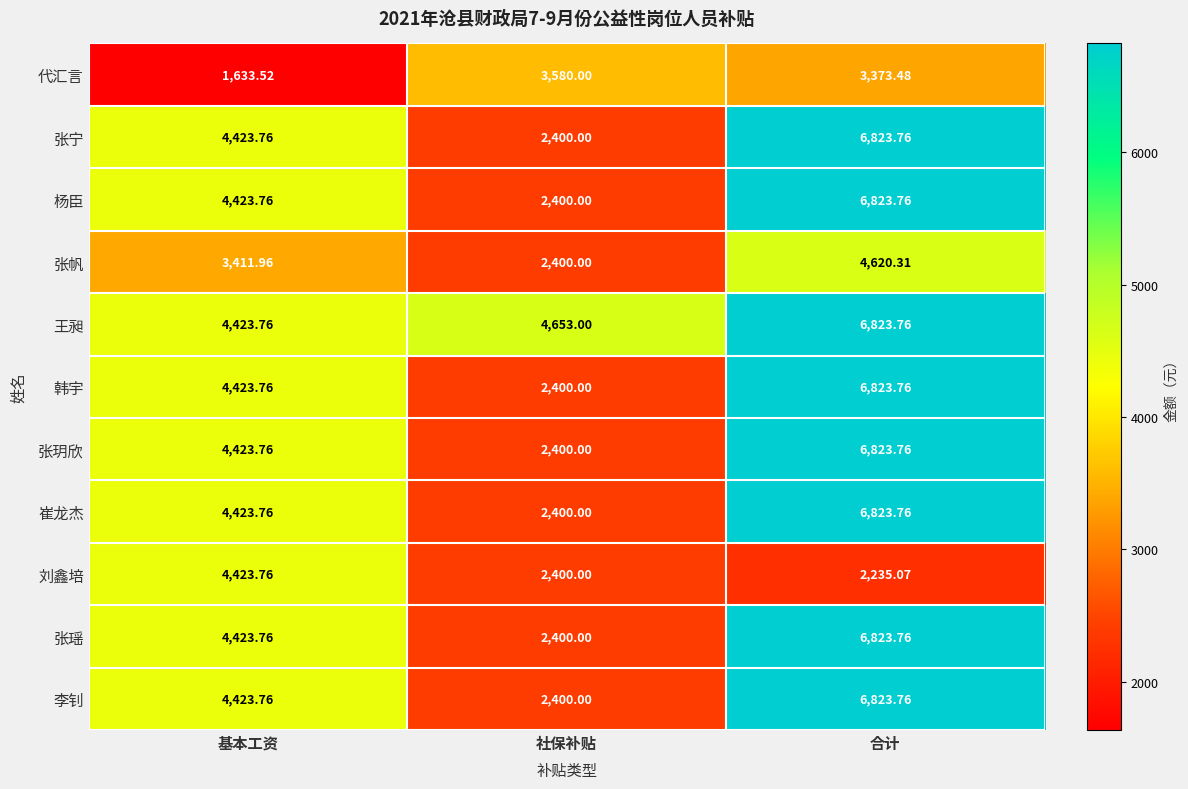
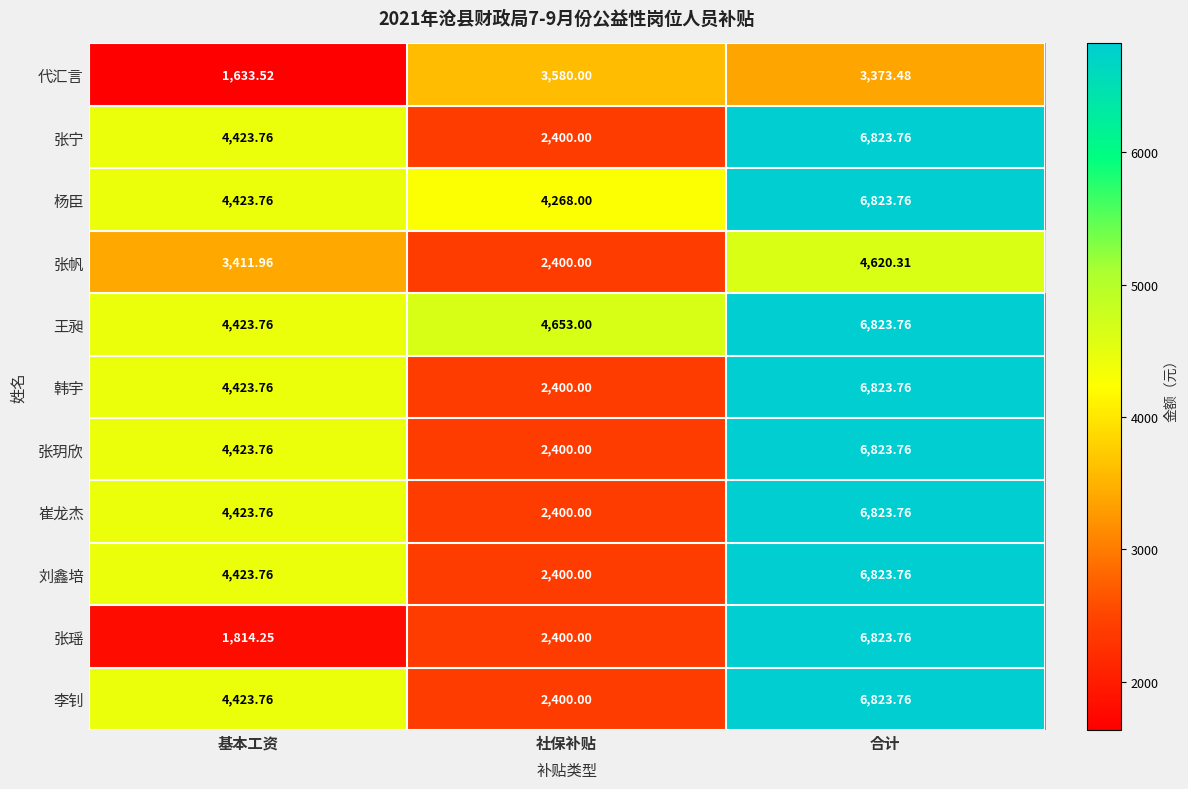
  {
    "代汇言": {
      "基本工资": "1,633.52",
      "社保补贴": "3,580.00",
      "合计": "3,373.48"
    },
    "张宁": {
      "基本工资": "4,423.76",
      "社保补贴": "2,400.00",
      "合计": "6,823.76"
    },
    "杨臣": {
      "基本工资": "4,423.76",
-     "社保补贴": "2,400.00",
+     "社保补贴": "4,268.00",
      "合计": "6,823.76"
    },
    "张帆": {
      "基本工资": "3,411.96",
      "社保补贴": "2,400.00",
      "合计": "4,620.31"
    },
    "王昶": {
      "基本工资": "4,423.76",
      "社保补贴": "4,653.00",
      "合计": "6,823.76"
    },
    "韩宇": {
      "基本工资": "4,423.76",
      "社保补贴": "2,400.00",
      "合计": "6,823.76"
    },
    "张玥欣": {
      "基本工资": "4,423.76",
      "社保补贴": "2,400.00",
      "合计": "6,823.76"
    },
    "崔龙杰": {
      "基本工资": "4,423.76",
      "社保补贴": "2,400.00",
      "合计": "6,823.76"
    },
    "刘鑫培": {
      "基本工资": "4,423.76",
      "社保补贴": "2,400.00",
-     "合计": "2,235.07"
+     "合计": "6,823.76"
    },
    "张瑶": {
-     "基本工资": "4,423.76",
+     "基本工资": "1,814.25",
      "社保补贴": "2,400.00",
      "合计": "6,823.76"
    },
    "李钊": {
      "基本工资": "4,423.76",
      "社保补贴": "2,400.00",
      "合计": "6,823.76"
    }
  }
